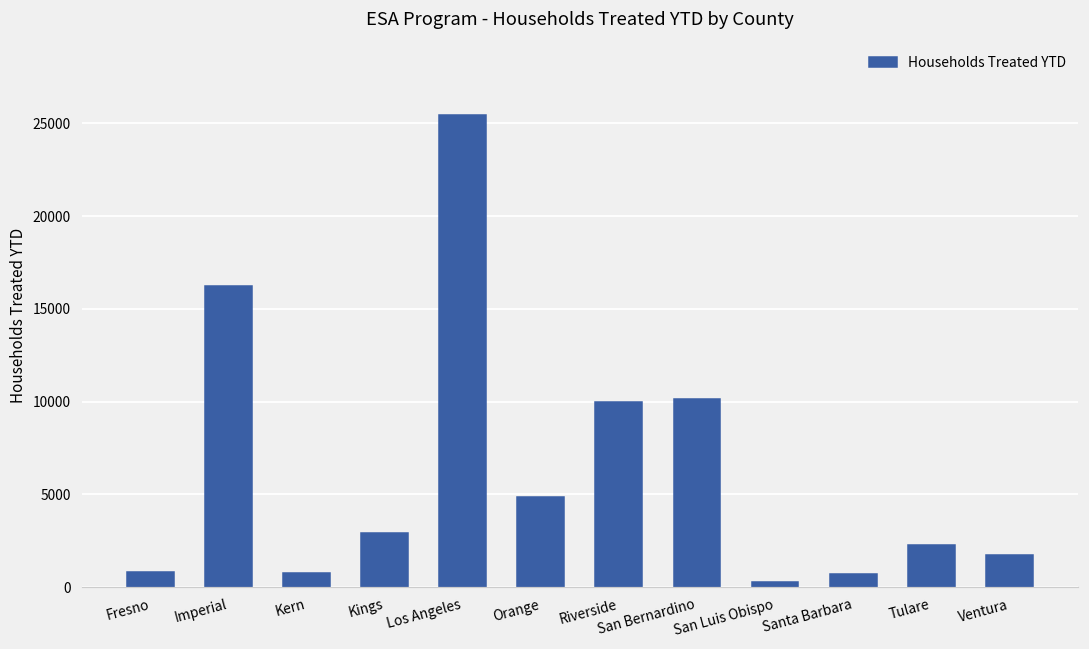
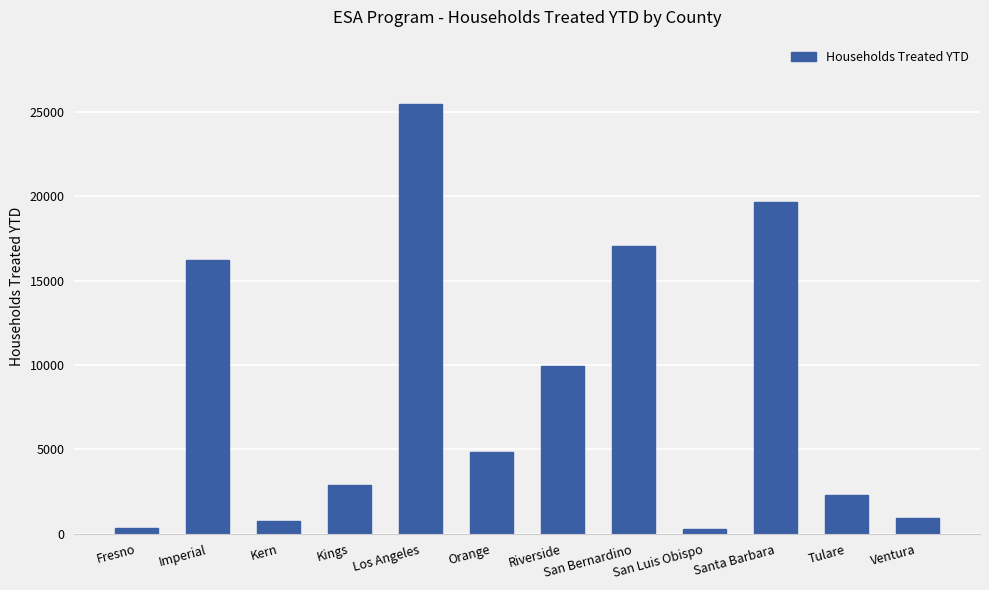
  {
-   "Fresno": 800,
+   "Fresno": 300,
    "Imperial": 16300,
    "Kern": 800,
    "Kings": 2900,
    "Los Angeles": 25500,
    "Orange": 4900,
    "Riverside": 10000,
-   "San Bernardino": 10100,
+   "San Bernardino": 17100,
    "San Luis Obispo": 300,
-   "Santa Barbara": 700,
+   "Santa Barbara": 19700,
    "Tulare": 2300,
-   "Ventura": 1700
+   "Ventura": 900
  }
